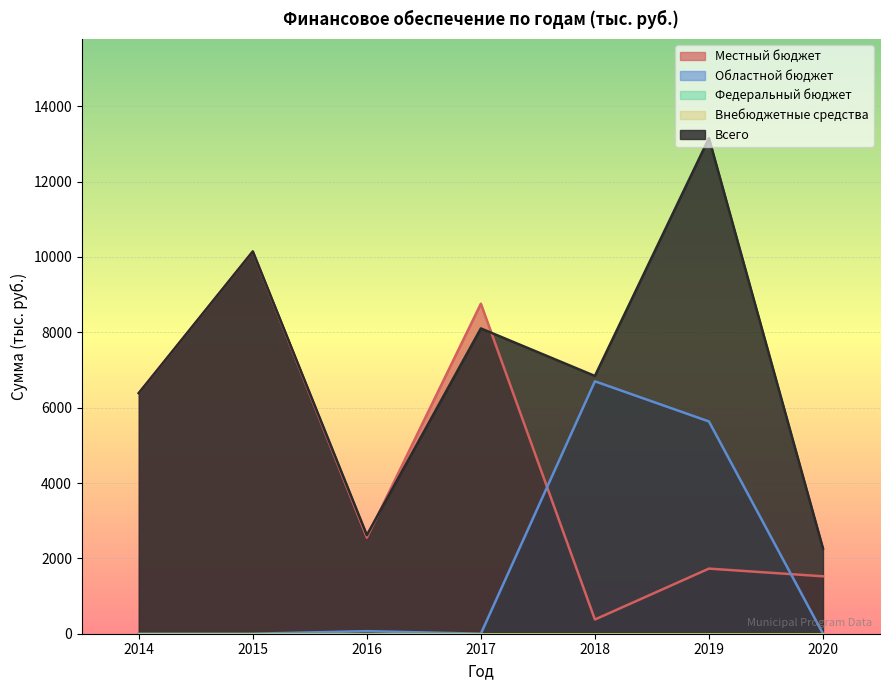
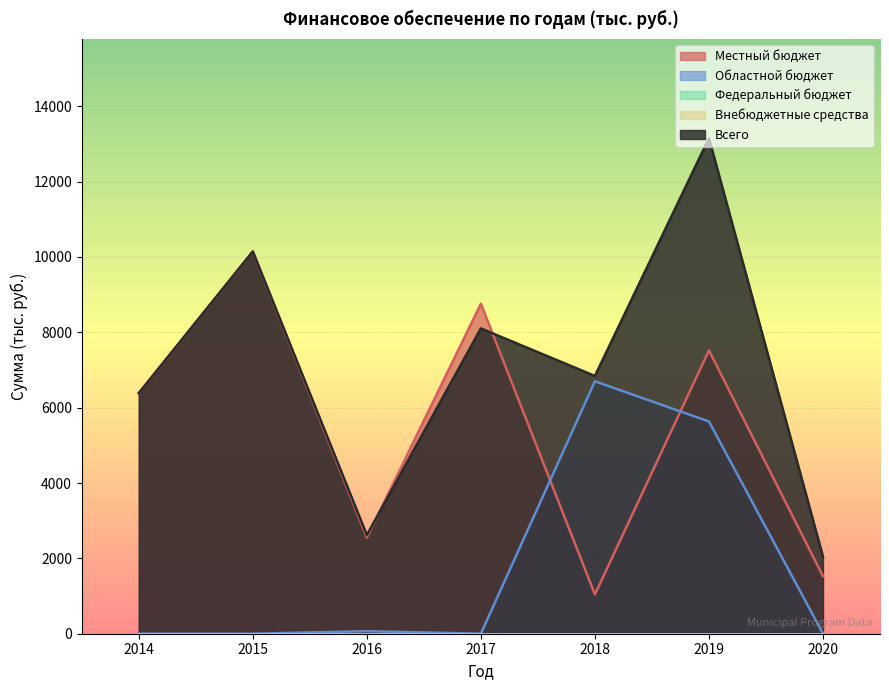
  {
    "Местный бюджет": {
      "2016": 2500,
      "2017": 8800,
-     "2018": 400,
-     "2019": 1700,
+     "2018": 1000,
+     "2019": 7500,
      "2020": 1500
    },
    "Областной бюджет": {
      "2018": 6700,
      "2019": 5600
    },
    "Внебюджетные средства": {
      "2018": 0,
      "2019": 0
    },
    "Всего": {
      "2016": 2600,
      "2017": 8100,
      "2018": 6800,
-     "2020": 2300
+     "2020": 2000
    }
  }
